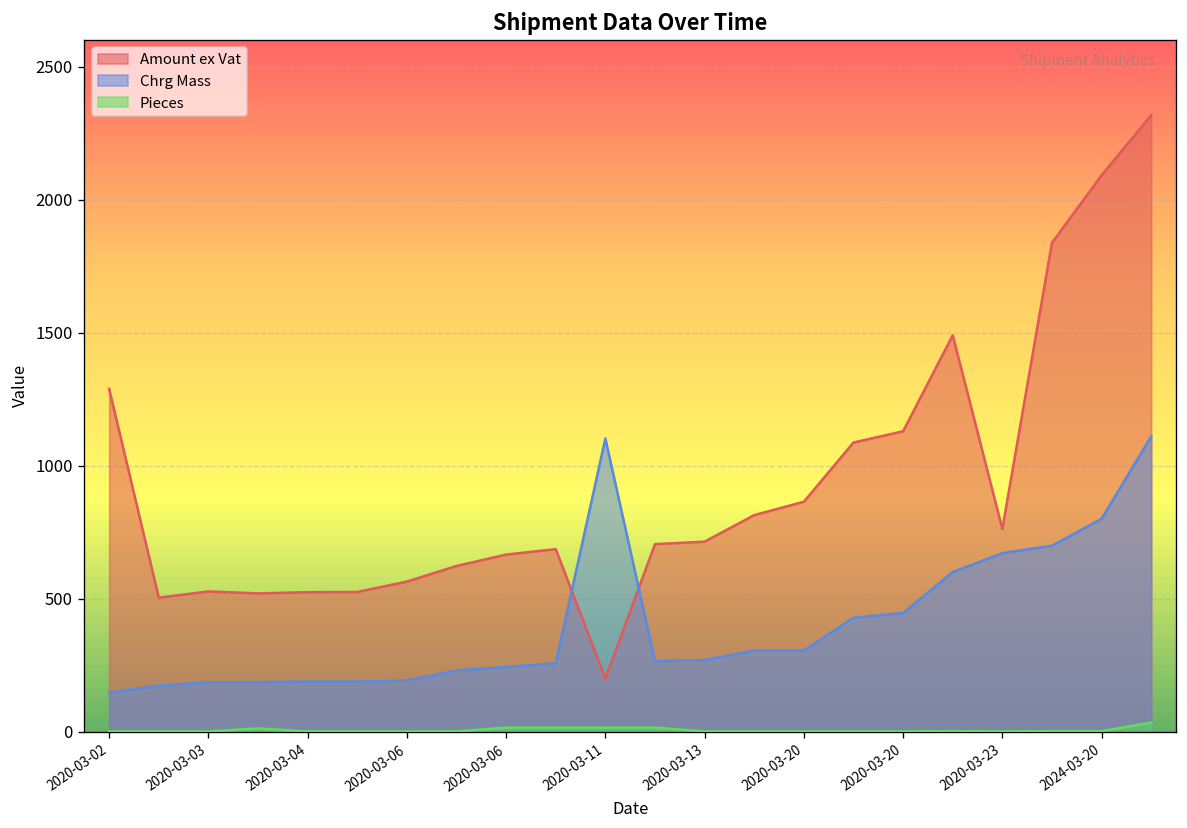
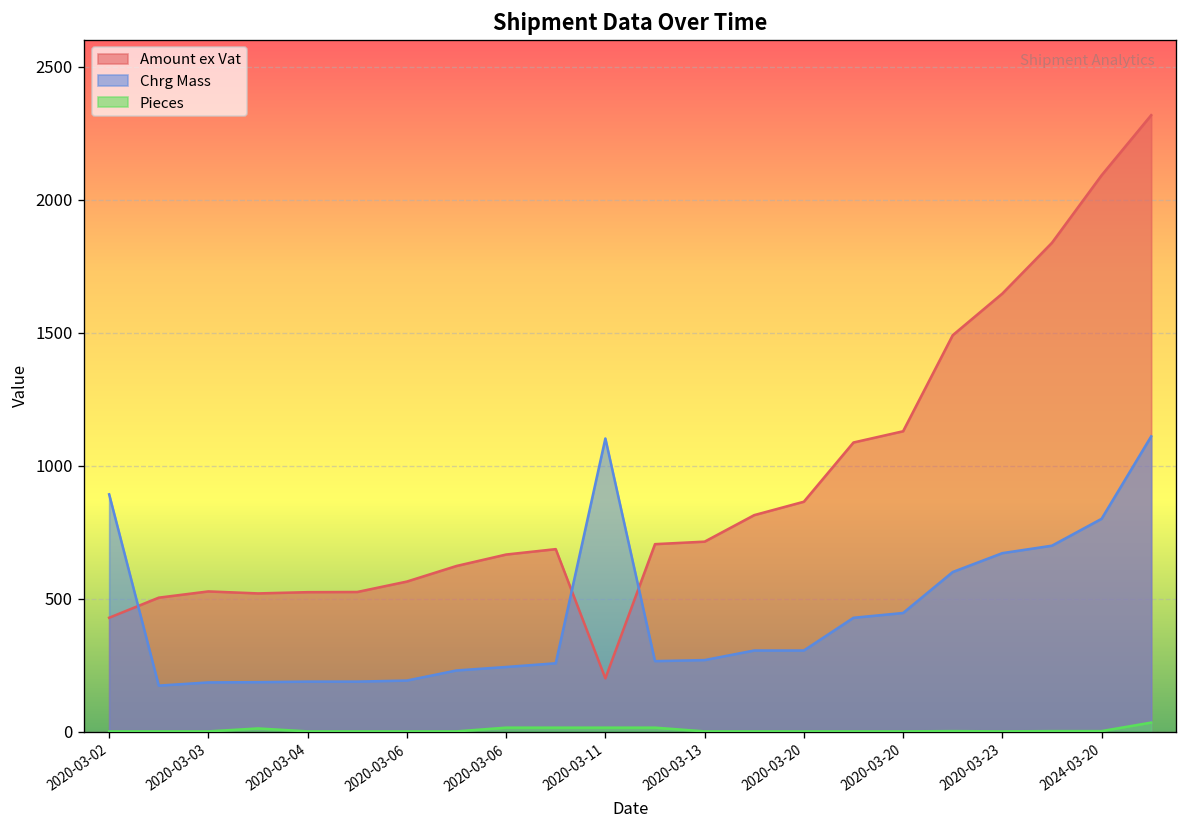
  {
    "Amount ex Vat": {
-     "2020-03-02": 1290,
+     "2020-03-02": 430,
      "2020-03-11": 200,
-     "2020-03-23": 760
+     "2020-03-23": 1650
    },
    "Chrg Mass": {
-     "2020-03-02": 150,
+     "2020-03-02": 890,
      "2020-03-11": 1100,
      "2020-03-23": 670
    },
    "Pieces": {
      "2020-03-02": 0,
      "2020-03-11": 20,
      "2020-03-23": 0
    }
  }
